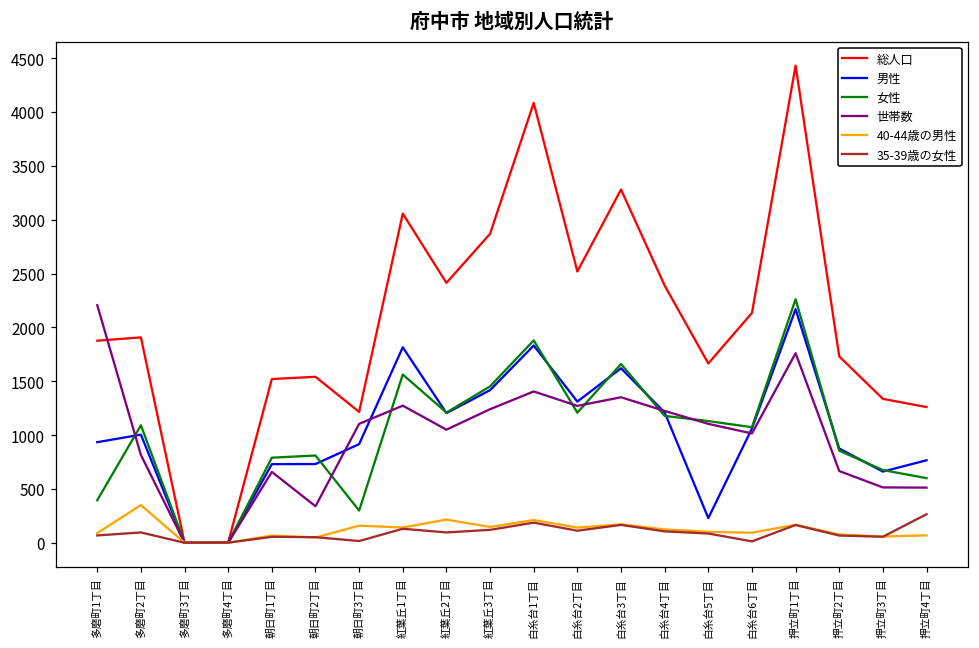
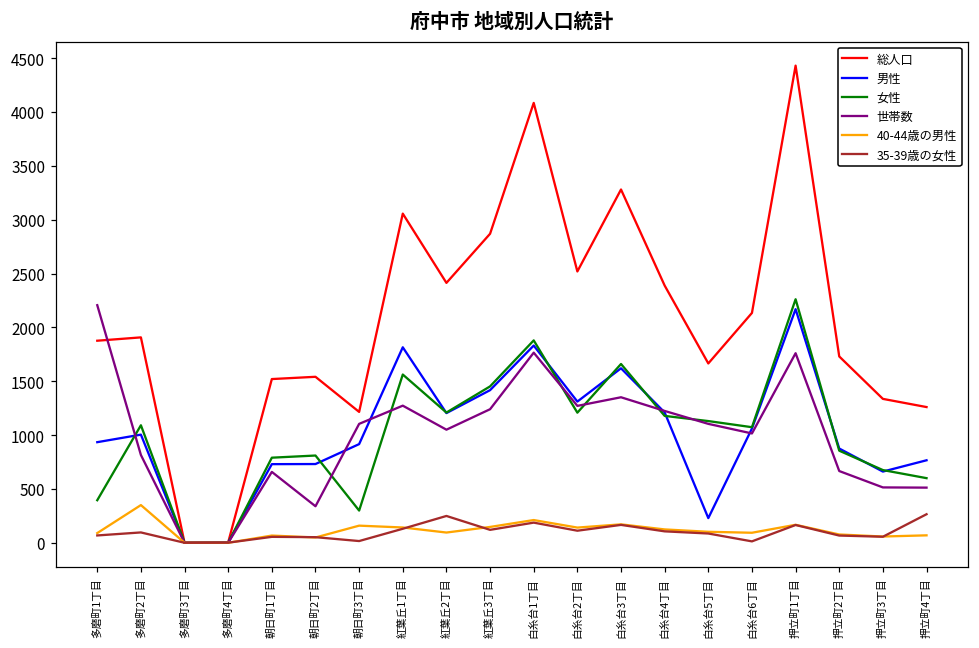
  {
    "総人口": {
      "多磨町1丁目": 1900,
      "多磨町2丁目": 1900,
      "朝日町1丁目": 1500,
      "朝日町2丁目": 1500,
      "朝日町3丁目": 1200,
      "紅葉丘1丁目": 3100,
      "紅葉丘2丁目": 2400,
      "紅葉丘3丁目": 2900,
      "白糸台1丁目": 4100,
      "白糸台2丁目": 2500,
      "白糸台3丁目": 3300,
      "白糸台4丁目": 2400,
      "白糸台5丁目": 1700,
      "白糸台6丁目": 2100,
      "押立町1丁目": 4400,
      "押立町2丁目": 1700,
      "押立町3丁目": 1300,
      "押立町4丁目": 1300
    },
    "男性": {
      "多磨町1丁目": 900,
      "多磨町2丁目": 1000,
      "朝日町1丁目": 700,
      "朝日町2丁目": 700,
      "朝日町3丁目": 900,
      "紅葉丘1丁目": 1800,
      "紅葉丘3丁目": 1400,
      "白糸台1丁目": 1800,
      "白糸台2丁目": 1300,
      "白糸台3丁目": 1600,
      "白糸台5丁目": 200,
      "押立町1丁目": 2200,
      "押立町4丁目": 800
    },
    "女性": {
      "多磨町1丁目": 400,
      "多磨町2丁目": 1100,
      "朝日町1丁目": 800,
      "朝日町2丁目": 800,
      "朝日町3丁目": 300,
      "紅葉丘1丁目": 1600,
      "紅葉丘3丁目": 1500,
      "白糸台1丁目": 1900,
      "白糸台2丁目": 1200,
      "白糸台3丁目": 1700,
      "白糸台4丁目": 1200,
      "押立町1丁目": 2300,
      "押立町4丁目": 600
    },
    "世帯数": {
      "多磨町1丁目": 2200,
      "多磨町2丁目": 800,
      "朝日町1丁目": 700,
      "朝日町2丁目": 300,
      "朝日町3丁目": 1100,
      "紅葉丘1丁目": 1300,
      "紅葉丘2丁目": 1100,
      "紅葉丘3丁目": 1200,
-     "白糸台1丁目": 1400,
+     "白糸台1丁目": 1800,
      "白糸台2丁目": 1300,
      "白糸台3丁目": 1400,
      "白糸台6丁目": 1000,
      "押立町1丁目": 1800,
      "押立町2丁目": 700,
      "押立町3丁目": 500,
      "押立町4丁目": 500
    },
    "40-44歳の男性": {
      "多磨町2丁目": 400,
      "朝日町3丁目": 200,
-     "紅葉丘2丁目": 200,
+     "紅葉丘2丁目": 100,
      "紅葉丘3丁目": 100,
      "白糸台2丁目": 100,
      "白糸台6丁目": 100,
      "押立町4丁目": 100
    },
    "35-39歳の女性": {
      "多磨町2丁目": 100,
      "朝日町3丁目": 0,
-     "紅葉丘2丁目": 100,
+     "紅葉丘2丁目": 200,
      "紅葉丘3丁目": 100,
      "白糸台2丁目": 100,
      "白糸台6丁目": 0,
      "押立町4丁目": 300
    }
  }
